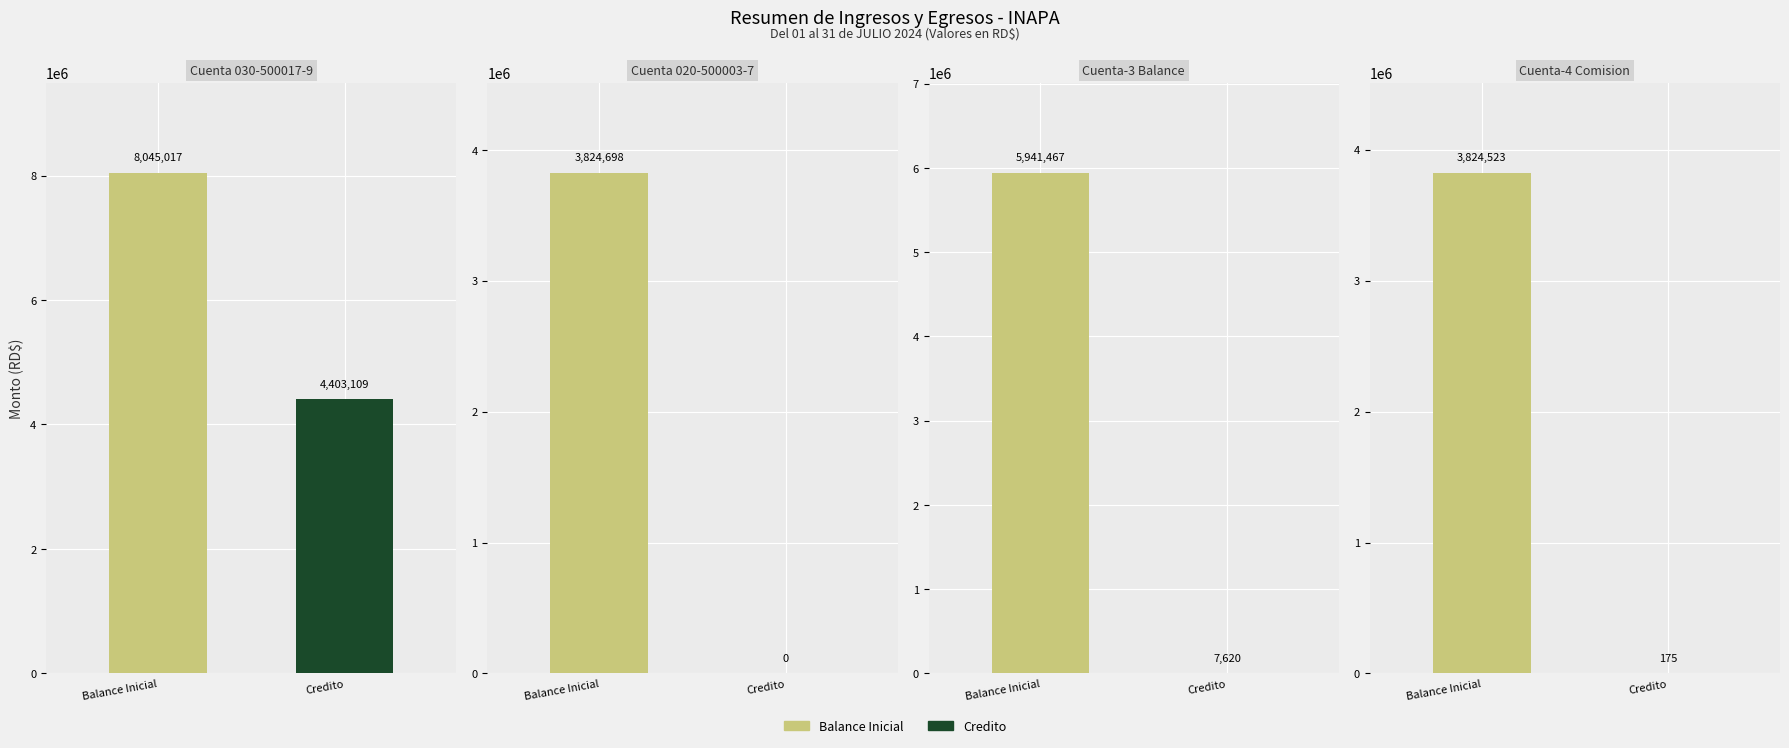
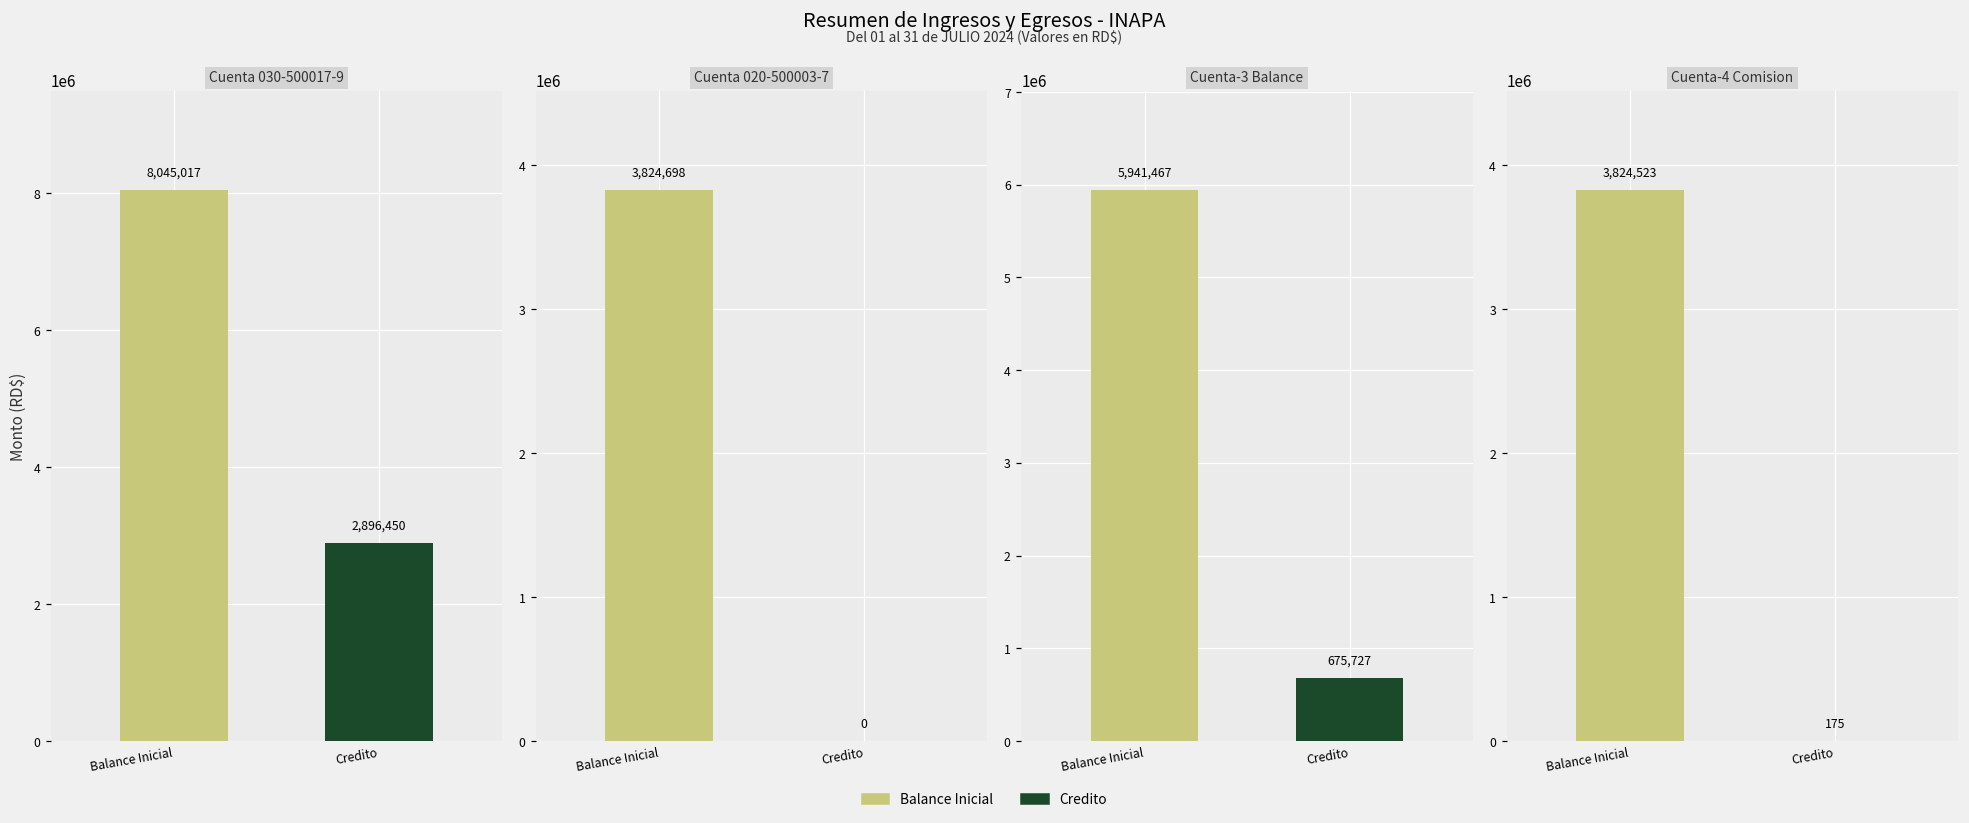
  {
    "Cuenta 030-500017-9": {
      "Balance Inicial": "8,045,017",
-     "Credito": "4,403,109"
+     "Credito": "2,896,450"
    },
    "Cuenta 020-500003-7": {
      "Balance Inicial": "3,824,698",
      "Credito": "0"
    },
    "Cuenta-3 Balance": {
      "Balance Inicial": "5,941,467",
-     "Credito": "7,620"
+     "Credito": "675,727"
    },
    "Cuenta-4 Comision": {
      "Balance Inicial": "3,824,523",
      "Credito": "175"
    }
  }
